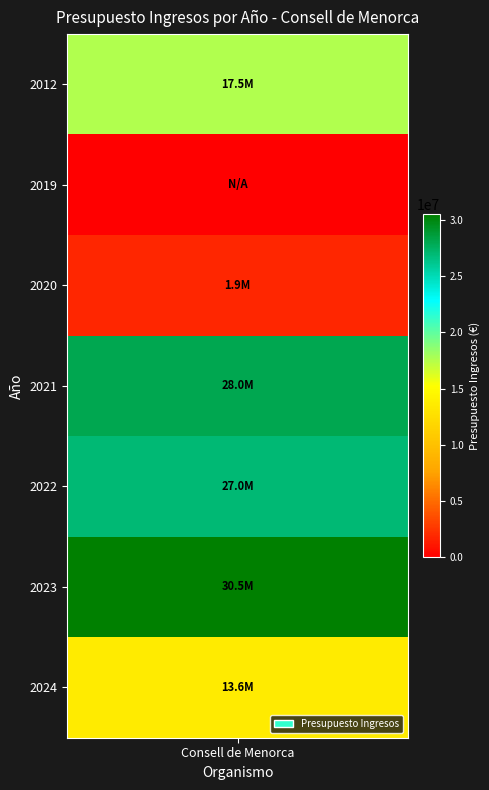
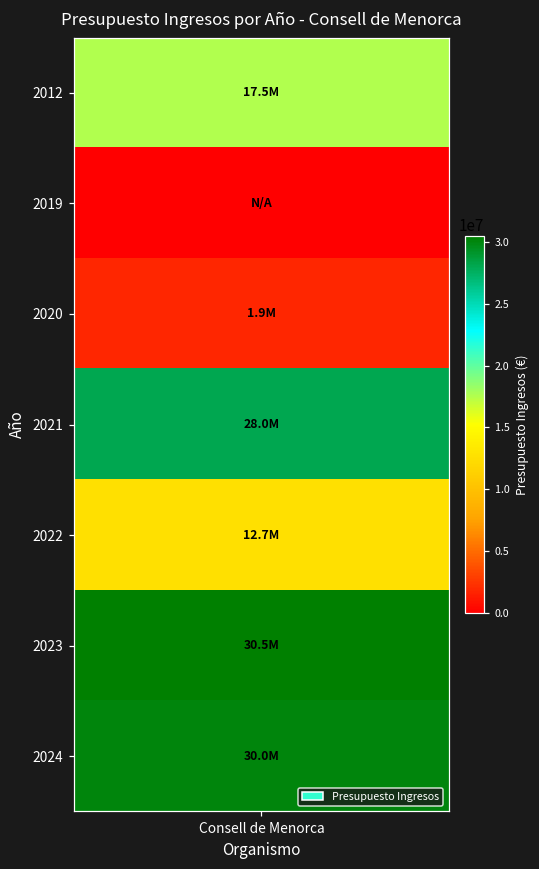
  {
    "2012": {
      "Consell de Menorca": "17.5M"
    },
    "2020": {
      "Consell de Menorca": "1.9M"
    },
    "2021": {
      "Consell de Menorca": "28.0M"
    },
    "2022": {
-     "Consell de Menorca": "27.0M"
+     "Consell de Menorca": "12.7M"
    },
    "2023": {
      "Consell de Menorca": "30.5M"
    },
    "2024": {
-     "Consell de Menorca": "13.6M"
+     "Consell de Menorca": "30.0M"
    }
  }
